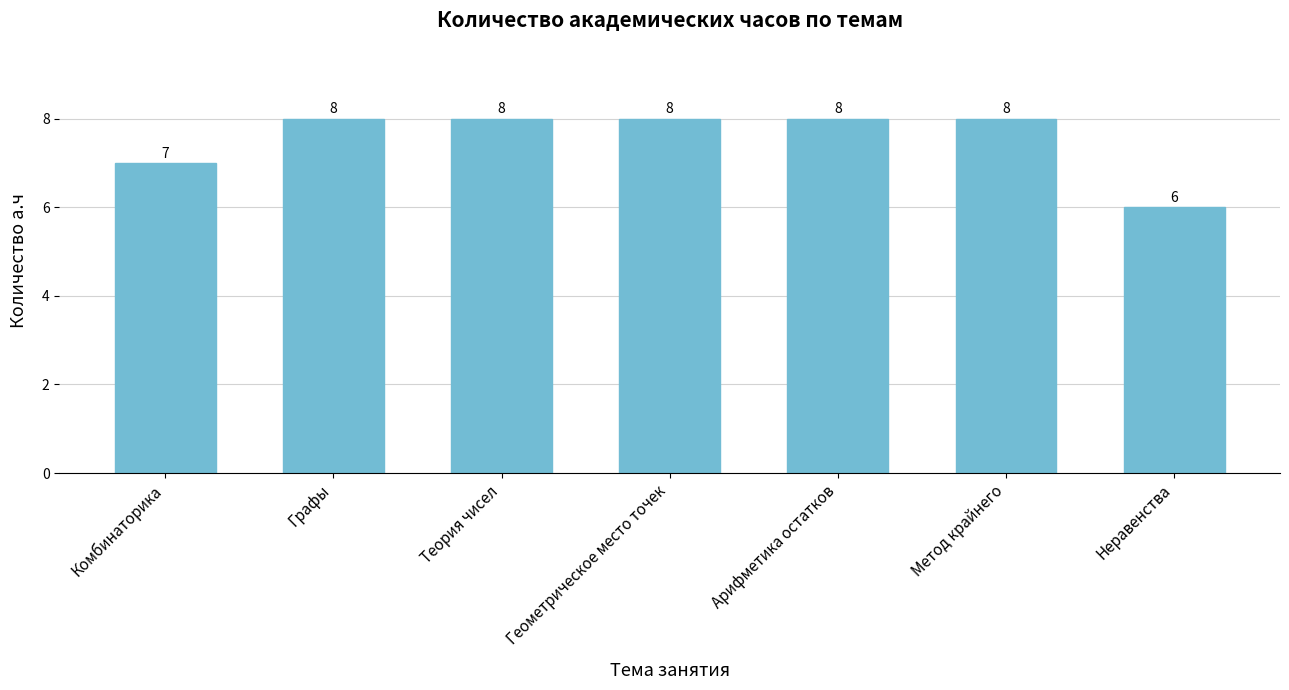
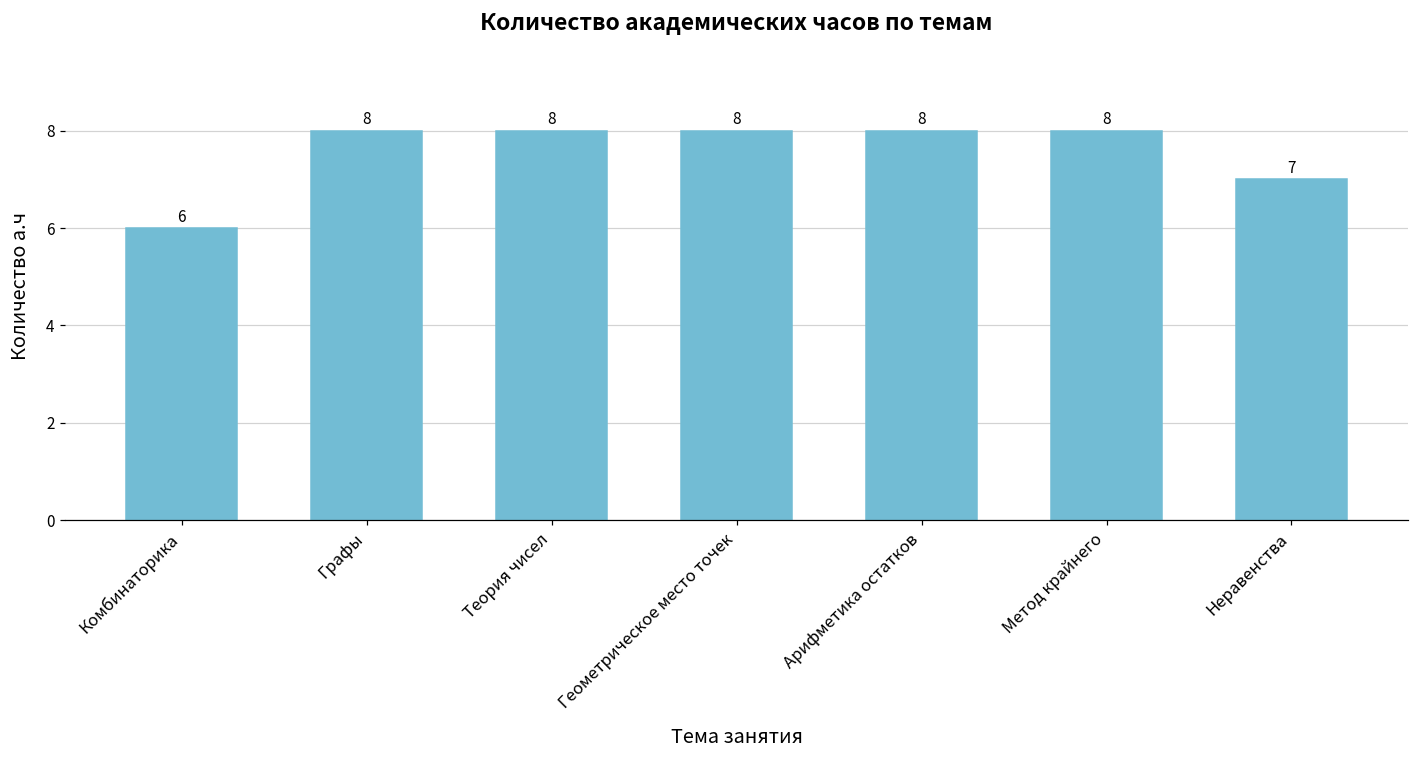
  {
-   "Комбинаторика": 7,
+   "Комбинаторика": 6,
    "Графы": 8,
    "Теория чисел": 8,
    "Геометрическое место точек": 8,
    "Арифметика остатков": 8,
    "Метод крайнего": 8,
-   "Неравенства": 6
+   "Неравенства": 7
  }
